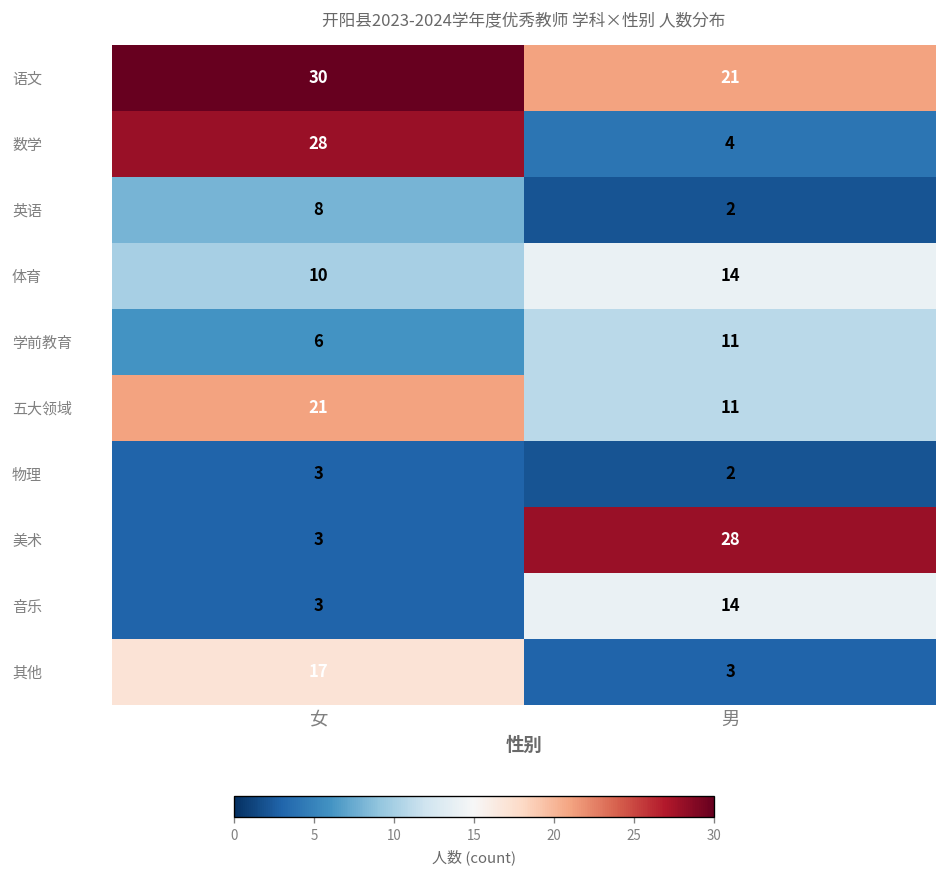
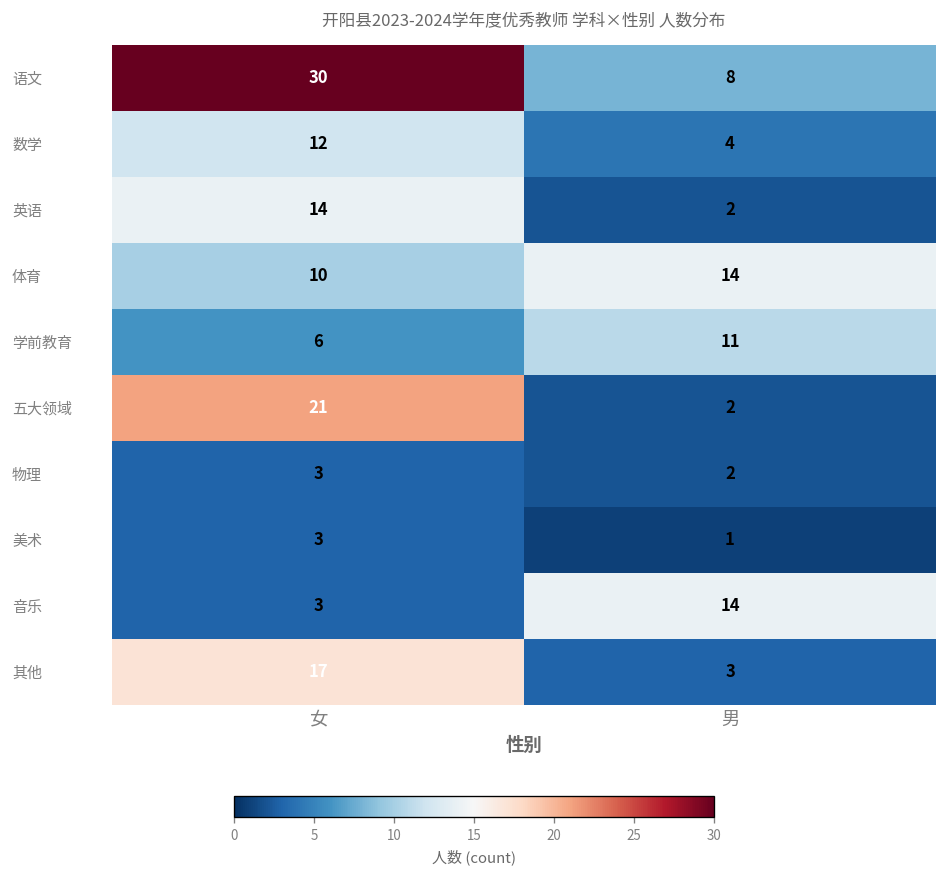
  {
    "语文": {
      "女": 30,
-     "男": 21
+     "男": 8
    },
    "数学": {
-     "女": 28,
+     "女": 12,
      "男": 4
    },
    "英语": {
-     "女": 8,
+     "女": 14,
      "男": 2
    },
    "体育": {
      "女": 10,
      "男": 14
    },
    "学前教育": {
      "女": 6,
      "男": 11
    },
    "五大领域": {
      "女": 21,
-     "男": 11
+     "男": 2
    },
    "物理": {
      "女": 3,
      "男": 2
    },
    "美术": {
      "女": 3,
-     "男": 28
+     "男": 1
    },
    "音乐": {
      "女": 3,
      "男": 14
    },
    "其他": {
      "男": 3
    }
  }
